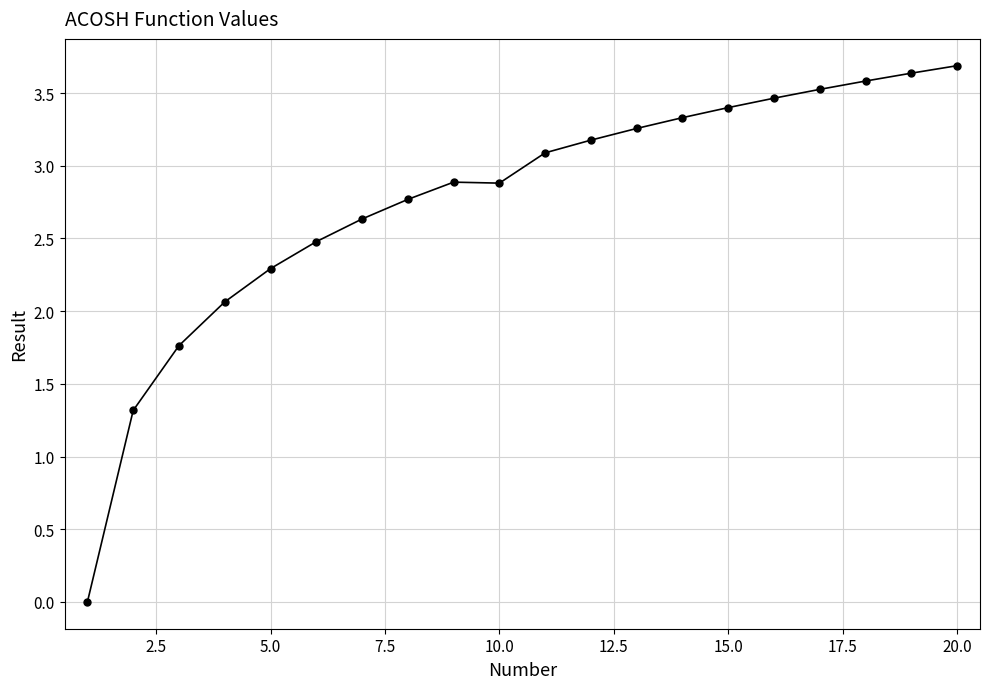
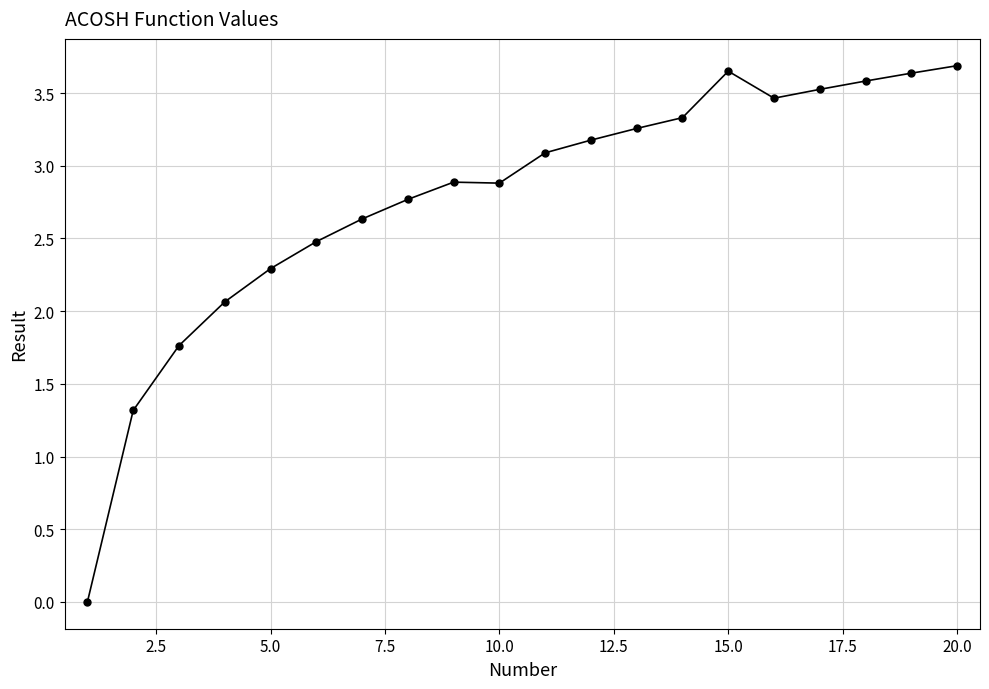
  {
    "5.0": 2.29,
    "10.0": 2.88,
-   "15.0": 3.40,
+   "15.0": 3.65,
    "20.0": 3.69
  }
